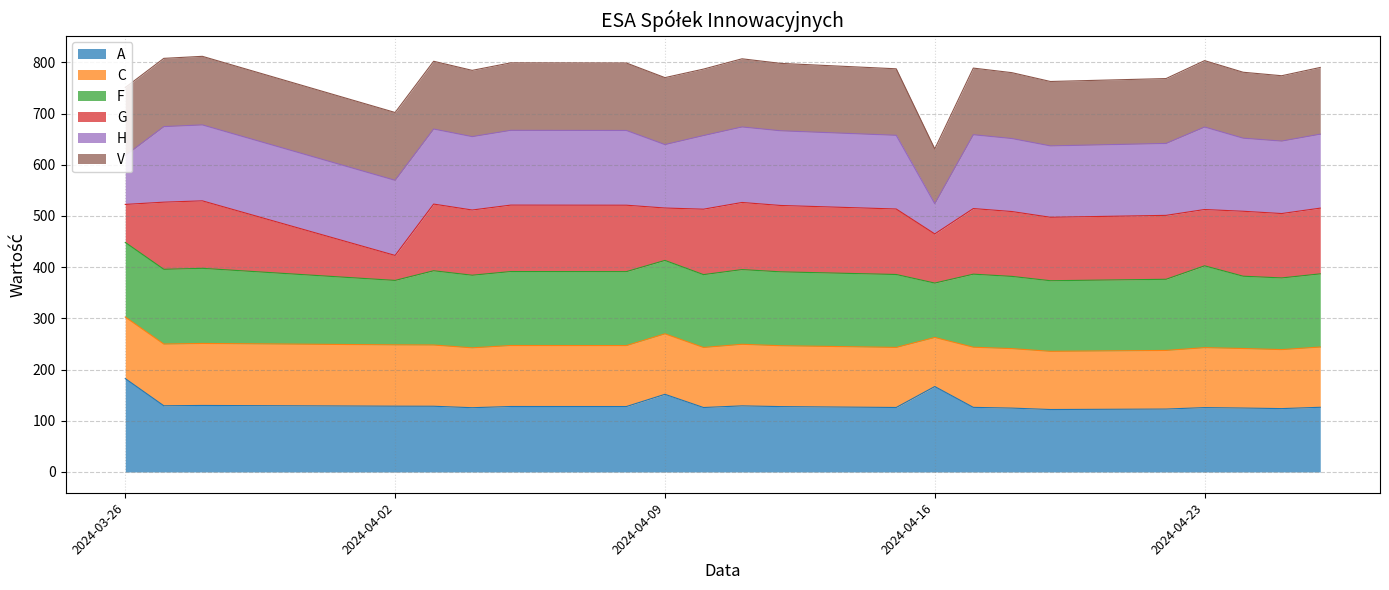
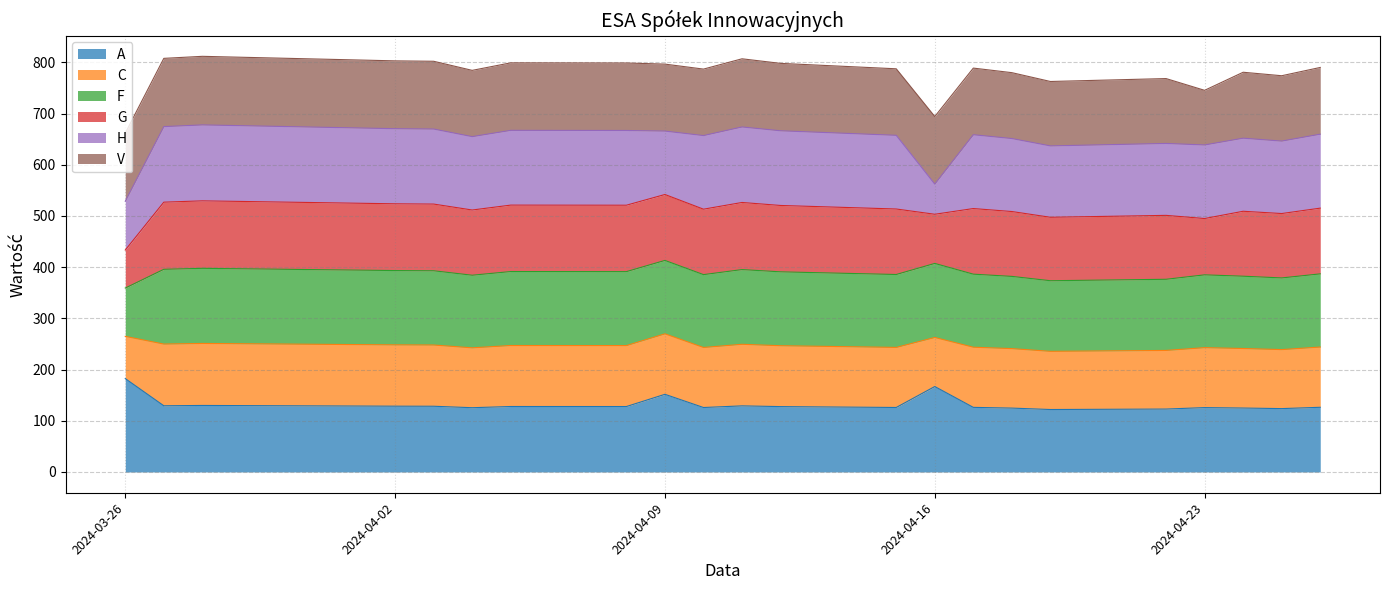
  {
    "A": {
      "2024-03-26": 180,
      "2024-04-02": 130,
      "2024-04-09": 150,
      "2024-04-16": 170,
      "2024-04-23": 130
    },
    "C": {
-     "2024-03-26": 120,
+     "2024-03-26": 80,
      "2024-04-02": 120,
      "2024-04-09": 120,
      "2024-04-16": 100,
      "2024-04-23": 120
    },
    "F": {
-     "2024-03-26": 150,
-     "2024-04-02": 130,
+     "2024-03-26": 90,
+     "2024-04-02": 150,
      "2024-04-09": 140,
-     "2024-04-16": 110,
-     "2024-04-23": 160
+     "2024-04-16": 140,
+     "2024-04-23": 140
    },
    "G": {
      "2024-03-26": 70,
-     "2024-04-02": 50,
-     "2024-04-09": 100,
+     "2024-04-02": 130,
+     "2024-04-09": 130,
      "2024-04-16": 100,
      "2024-04-23": 110
    },
    "H": {
      "2024-04-02": 150,
      "2024-04-09": 120,
      "2024-04-16": 60,
-     "2024-04-23": 160
+     "2024-04-23": 140
    },
    "V": {
      "2024-04-02": 130,
      "2024-04-09": 130,
-     "2024-04-16": 110,
-     "2024-04-23": 130
+     "2024-04-16": 130,
+     "2024-04-23": 110
    }
  }
